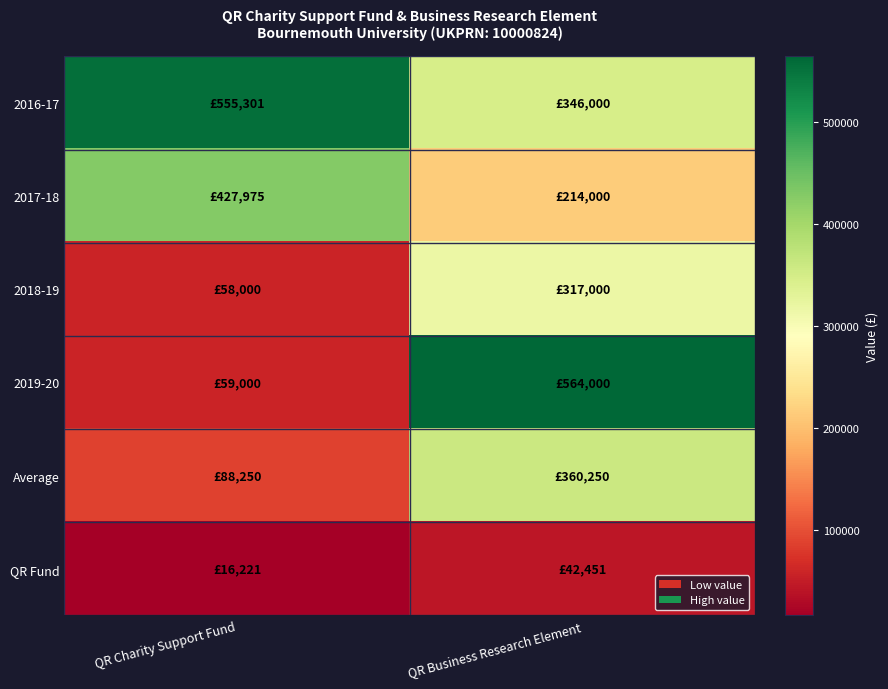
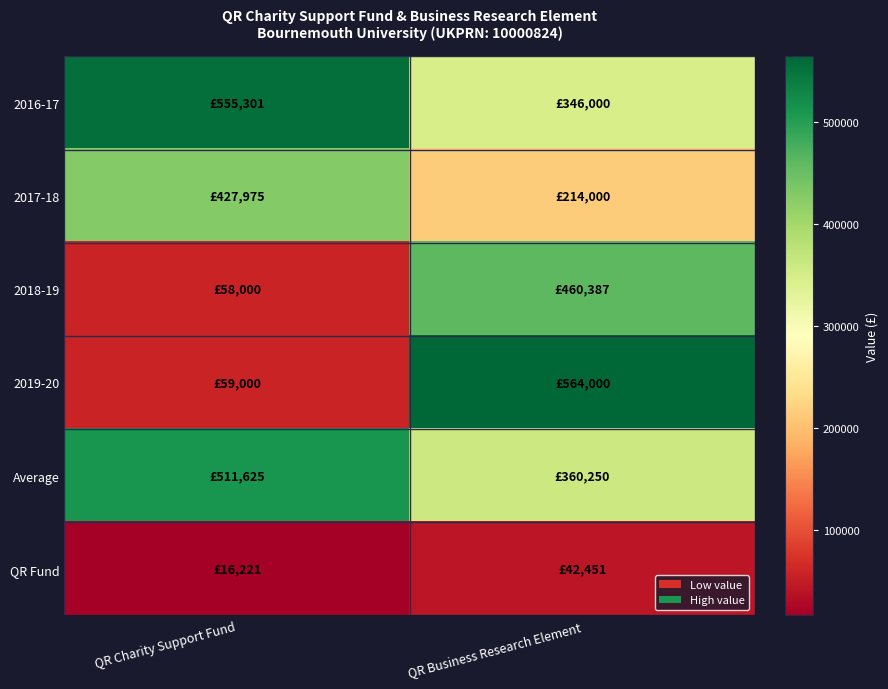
  {
    "2016-17": {
      "QR Charity Support Fund": "£555,301",
      "QR Business Research Element": "£346,000"
    },
    "2017-18": {
      "QR Charity Support Fund": "£427,975",
      "QR Business Research Element": "£214,000"
    },
    "2018-19": {
      "QR Charity Support Fund": "£58,000",
-     "QR Business Research Element": "£317,000"
+     "QR Business Research Element": "£460,387"
    },
    "2019-20": {
      "QR Charity Support Fund": "£59,000",
      "QR Business Research Element": "£564,000"
    },
    "Average": {
-     "QR Charity Support Fund": "£88,250",
+     "QR Charity Support Fund": "£511,625",
      "QR Business Research Element": "£360,250"
    },
    "QR Fund": {
      "QR Charity Support Fund": "£16,221",
      "QR Business Research Element": "£42,451"
    }
  }
